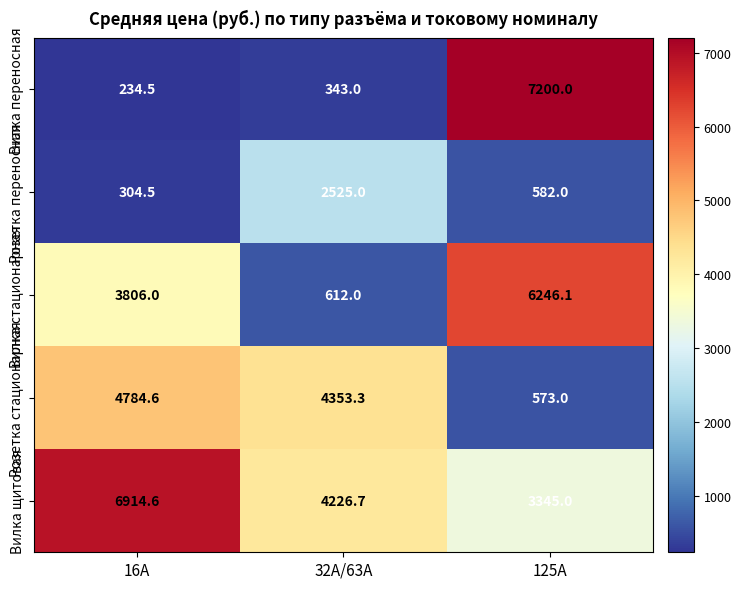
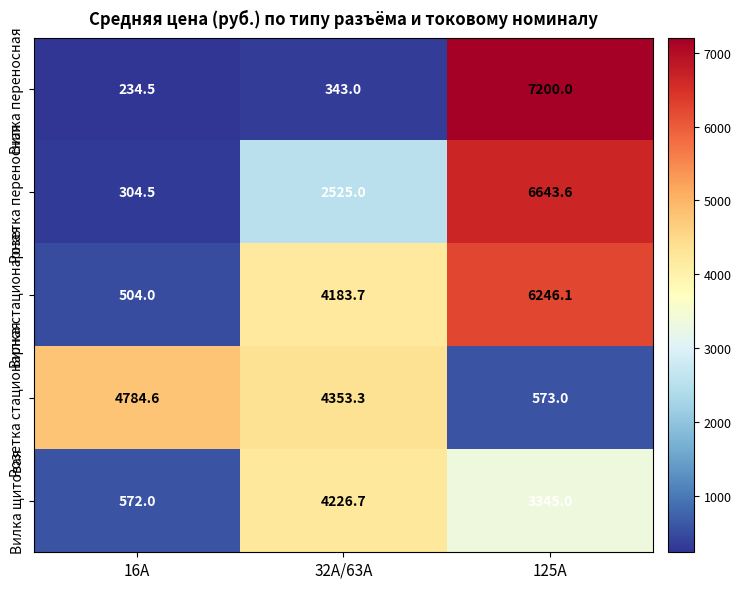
  {
    "Вилка переносная": {
      "16А": 234.5,
      "32А/63А": 343.0,
      "125А": 7200.0
    },
    "Розетка переносная": {
      "16А": 304.5,
      "32А/63А": 2525.0,
-     "125А": 582.0
+     "125А": 6643.6
    },
    "Вилка стационарная": {
-     "16А": 3806.0,
-     "32А/63А": 612.0,
+     "16А": 504.0,
+     "32А/63А": 4183.7,
      "125А": 6246.1
    },
    "Розетка стационарная": {
      "16А": 4784.6,
      "32А/63А": 4353.3,
      "125А": 573.0
    },
    "Вилка щитовая": {
-     "16А": 6914.6,
+     "16А": 572.0,
      "32А/63А": 4226.7
    }
  }
